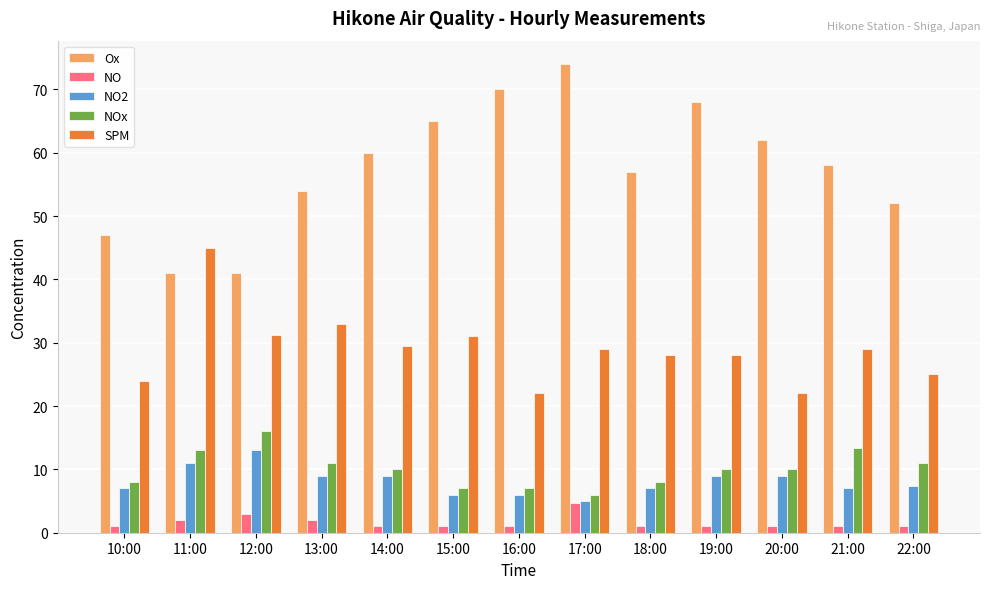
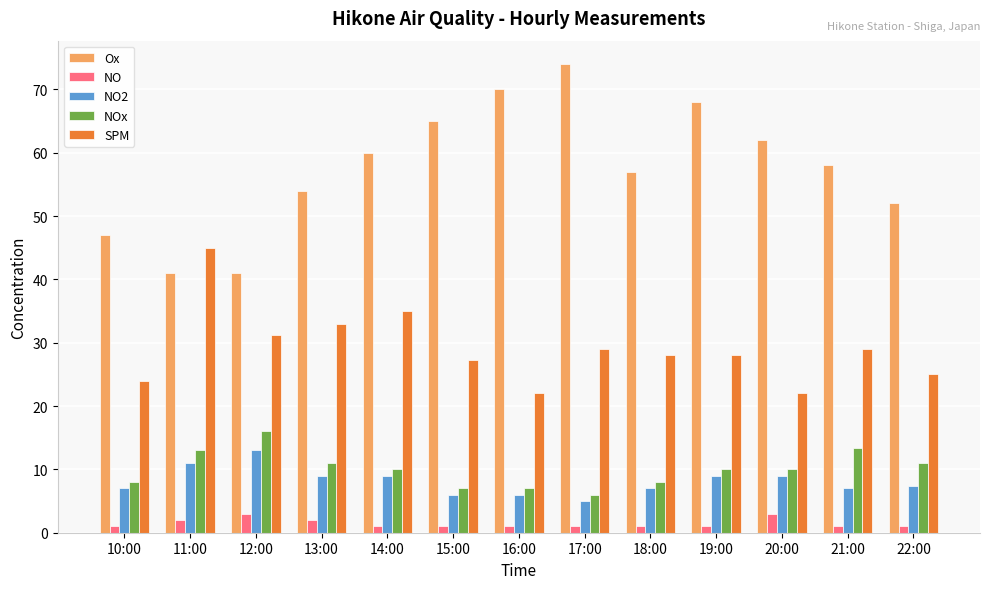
  {
    "Ox": {
      "10:00": 47,
      "11:00": 41,
      "12:00": 41,
      "13:00": 54,
      "14:00": 60,
      "15:00": 65,
      "16:00": 70,
      "17:00": 74,
      "18:00": 57,
      "19:00": 68,
      "20:00": 62,
      "21:00": 58,
      "22:00": 52
    },
    "NO": {
      "10:00": 1,
      "11:00": 2,
      "12:00": 3,
      "13:00": 2,
      "14:00": 1,
      "15:00": 1,
      "16:00": 1,
-     "17:00": 5,
+     "17:00": 1,
      "18:00": 1,
      "19:00": 1,
-     "20:00": 1,
+     "20:00": 3,
      "21:00": 1,
      "22:00": 1
    },
    "NO2": {
      "10:00": 7,
      "11:00": 11,
      "12:00": 13,
      "13:00": 9,
      "14:00": 9,
      "15:00": 6,
      "16:00": 6,
      "17:00": 5,
      "18:00": 7,
      "19:00": 9,
      "20:00": 9,
      "21:00": 7,
      "22:00": 7
    },
    "NOx": {
      "10:00": 8,
      "11:00": 13,
      "12:00": 16,
      "13:00": 11,
      "14:00": 10,
      "15:00": 7,
      "16:00": 7,
      "17:00": 6,
      "18:00": 8,
      "19:00": 10,
      "20:00": 10,
      "21:00": 13,
      "22:00": 11
    },
    "SPM": {
      "10:00": 24,
      "11:00": 45,
      "12:00": 31,
      "13:00": 33,
-     "14:00": 30,
-     "15:00": 31,
+     "14:00": 35,
+     "15:00": 27,
      "16:00": 22,
      "17:00": 29,
      "18:00": 28,
      "19:00": 28,
      "20:00": 22,
      "21:00": 29,
      "22:00": 25
    }
  }
